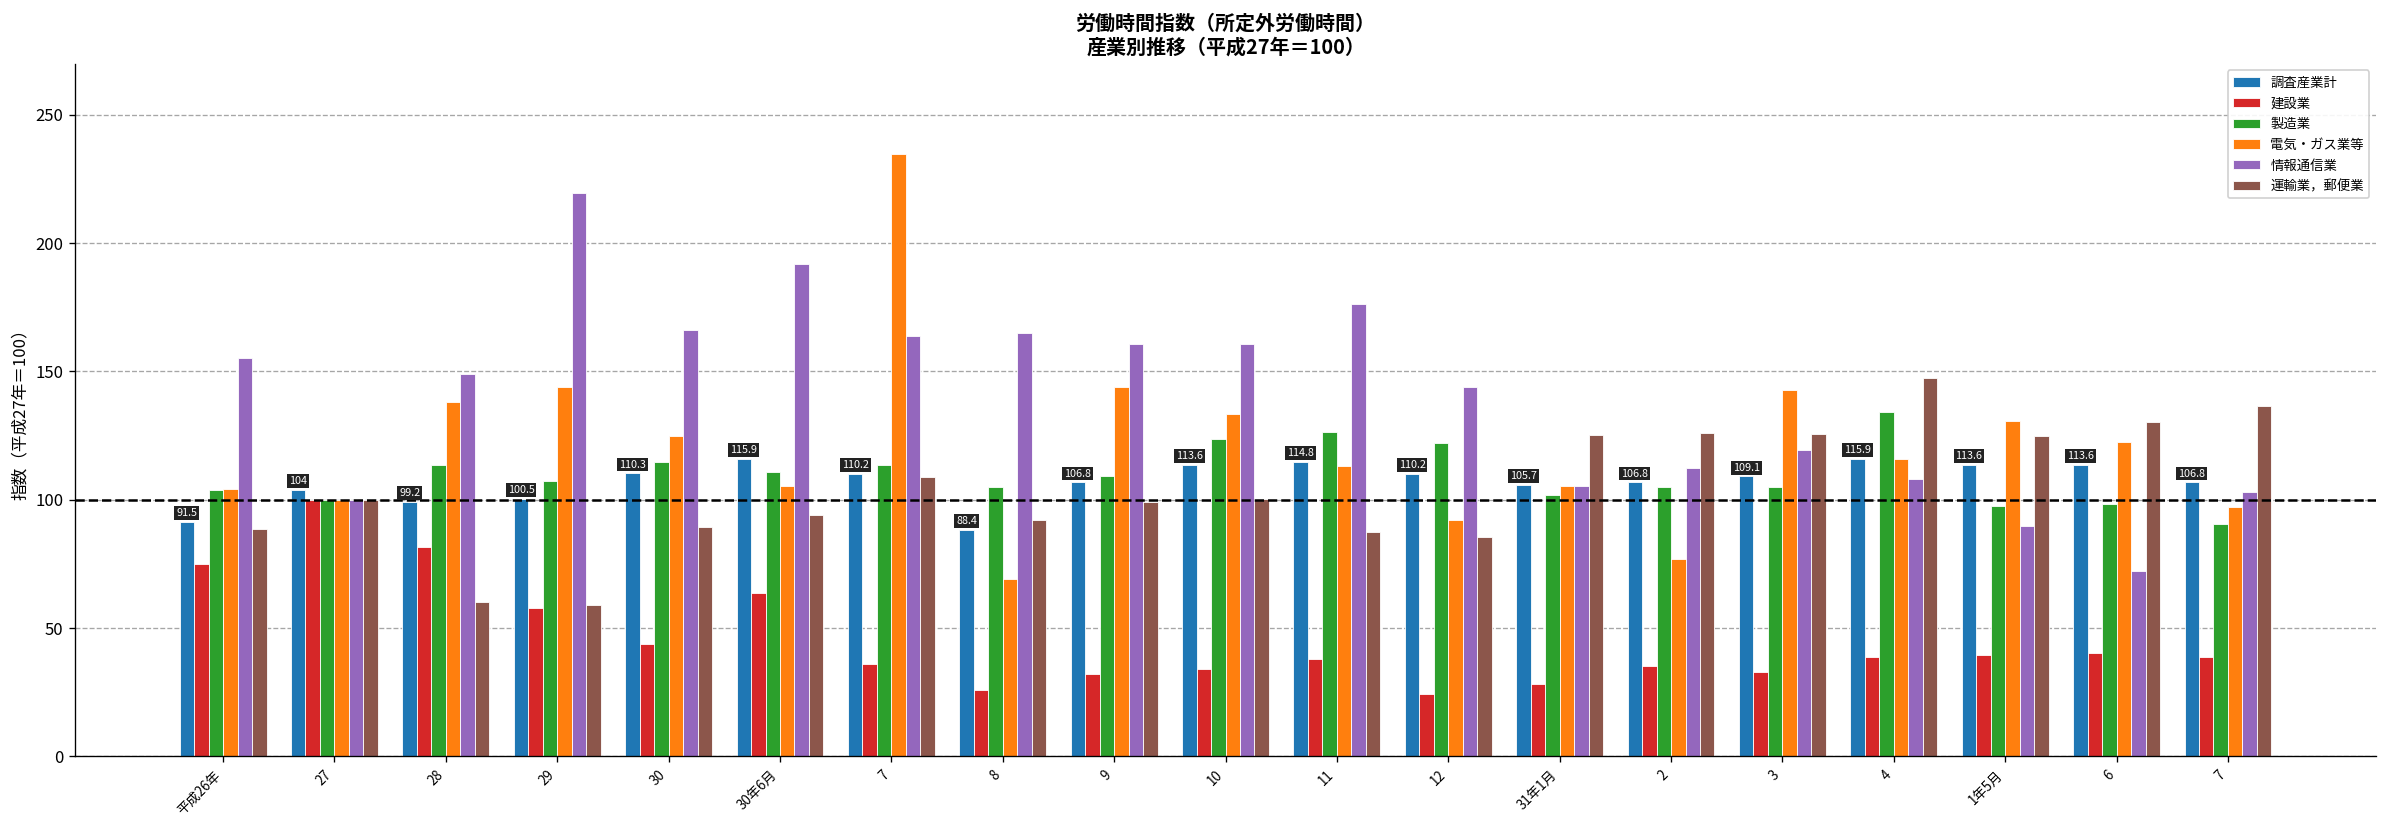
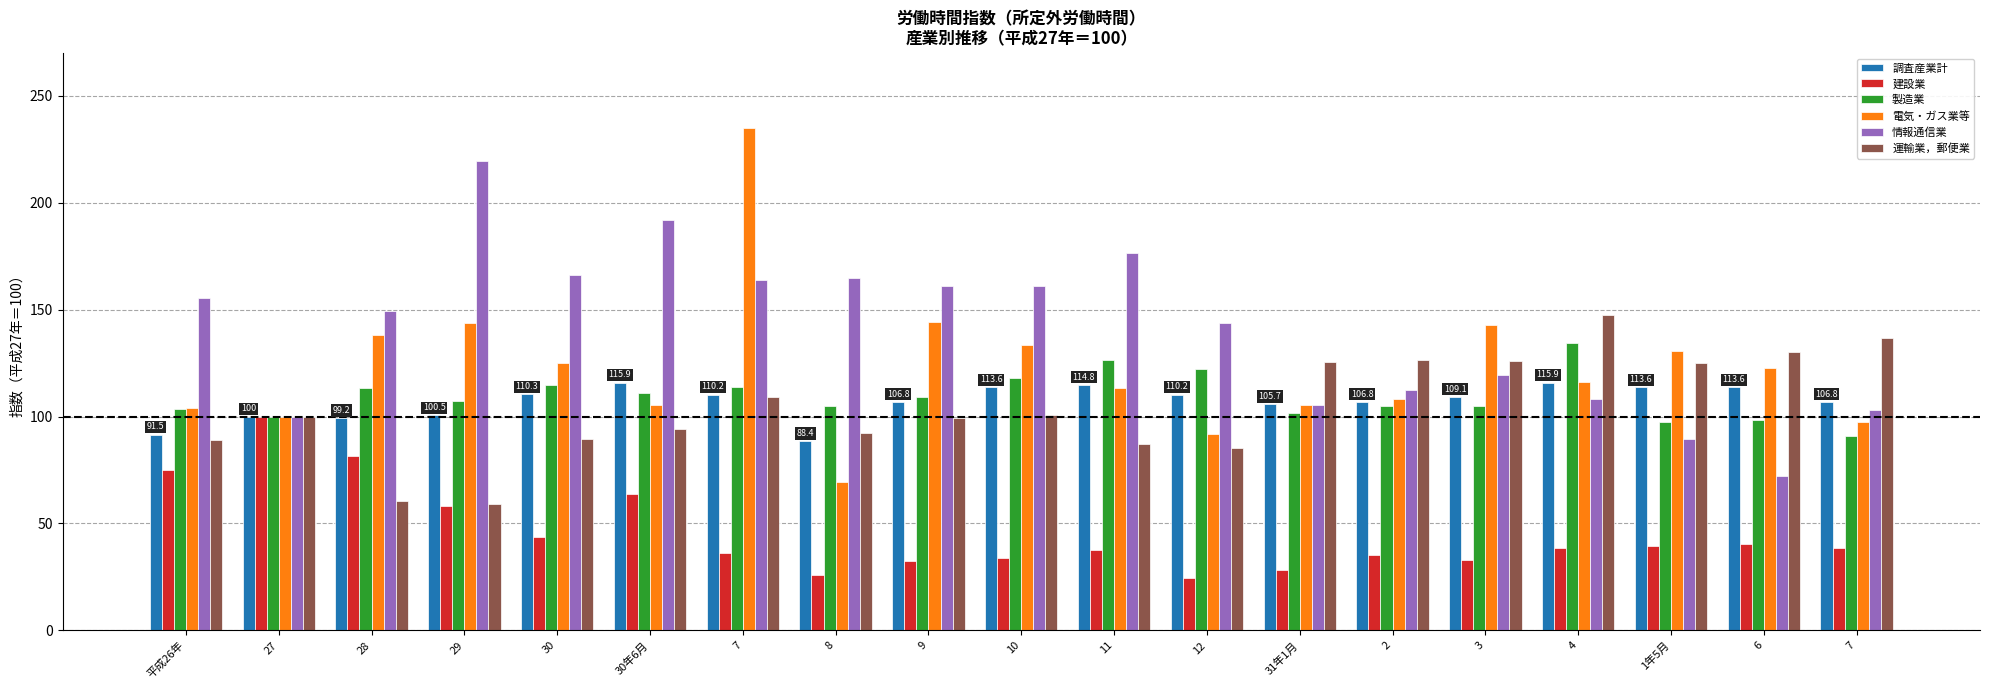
  {
    "調査産業計": {
-     "27": 104
+     "27": 100
    },
    "建設業": {
      "平成26年": 75,
      "27": 100,
      "28": 82,
      "29": 58,
      "30": 44,
      "30年6月": 64,
      "8": 26,
      "9": 32,
      "10": 34,
      "11": 38,
      "12": 24,
      "31年1月": 28,
      "2": 35,
      "3": 33,
      "4": 39,
      "1年5月": 39,
      "6": 40
    },
    "製造業": {
      "平成26年": 104,
      "27": 100,
      "28": 113,
      "29": 107,
      "30": 115,
      "30年6月": 111,
      "8": 105,
      "9": 109,
-     "10": 124,
+     "10": 118,
      "11": 126,
      "12": 122,
      "31年1月": 102,
      "2": 105,
      "3": 105,
      "4": 134,
      "1年5月": 98,
      "6": 98
    },
    "電気・ガス業等": {
      "平成26年": 104,
      "27": 100,
      "28": 138,
      "29": 144,
      "30": 125,
      "30年6月": 105,
      "8": 69,
      "9": 144,
      "10": 133,
      "11": 113,
      "12": 92,
      "31年1月": 105,
-     "2": 77,
+     "2": 108,
      "3": 143,
      "4": 116,
      "1年5月": 131,
      "6": 123
    },
    "情報通信業": {
      "平成26年": 155,
      "27": 100,
      "28": 149,
      "29": 220,
      "30": 166,
      "30年6月": 192,
      "8": 165,
      "9": 161,
      "10": 161,
      "11": 176,
      "12": 144,
      "31年1月": 105,
      "2": 112,
      "3": 120,
      "4": 108,
      "1年5月": 90,
      "6": 72
    },
    "運輸業，郵便業": {
      "平成26年": 89,
      "27": 100,
      "28": 60,
      "29": 59,
      "30": 90,
      "30年6月": 94,
      "8": 92,
      "9": 99,
      "10": 101,
      "11": 87,
      "12": 86,
      "31年1月": 125,
      "2": 126,
      "3": 126,
      "4": 147,
      "1年5月": 125,
      "6": 130
    }
  }
